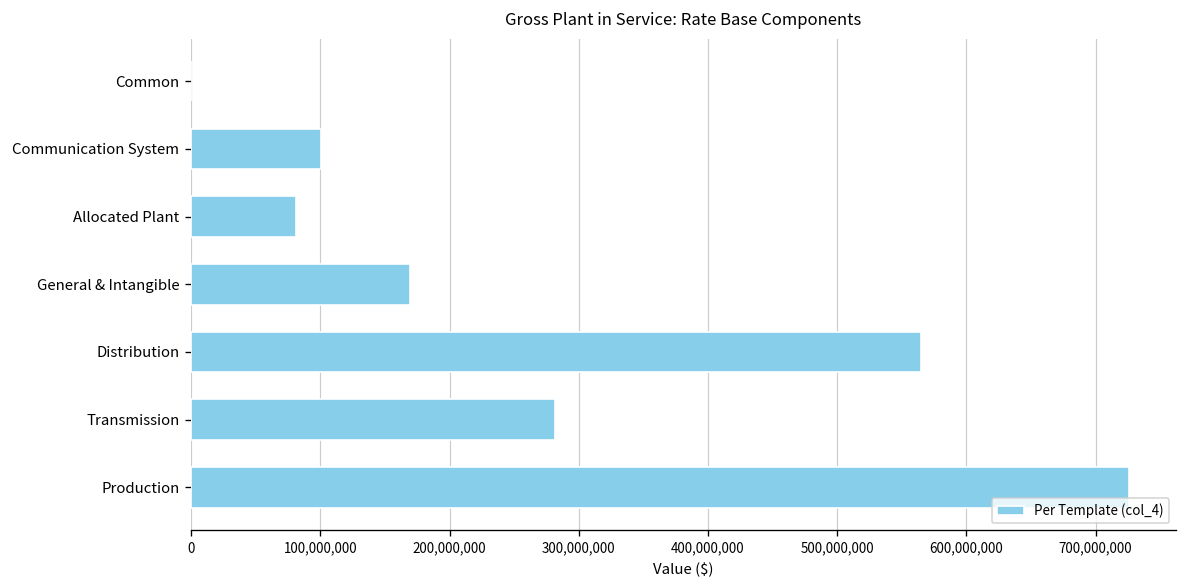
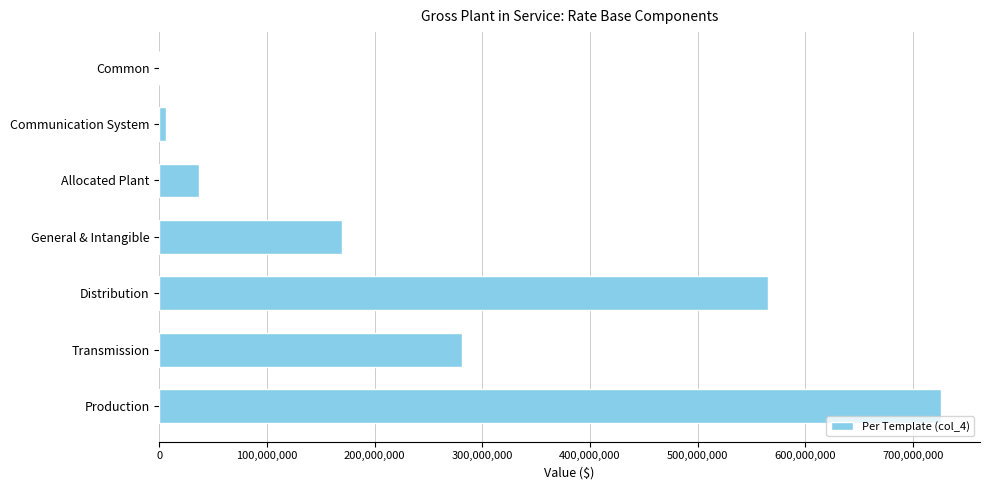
  {
    "Common": "0",
-   "Communication System": "101,000,000",
-   "Allocated Plant": "81,000,000",
+   "Communication System": "7,000,000",
+   "Allocated Plant": "37,000,000",
    "General & Intangible": "170,000,000",
    "Distribution": "565,000,000",
    "Transmission": "281,000,000",
    "Production": "726,000,000"
  }
